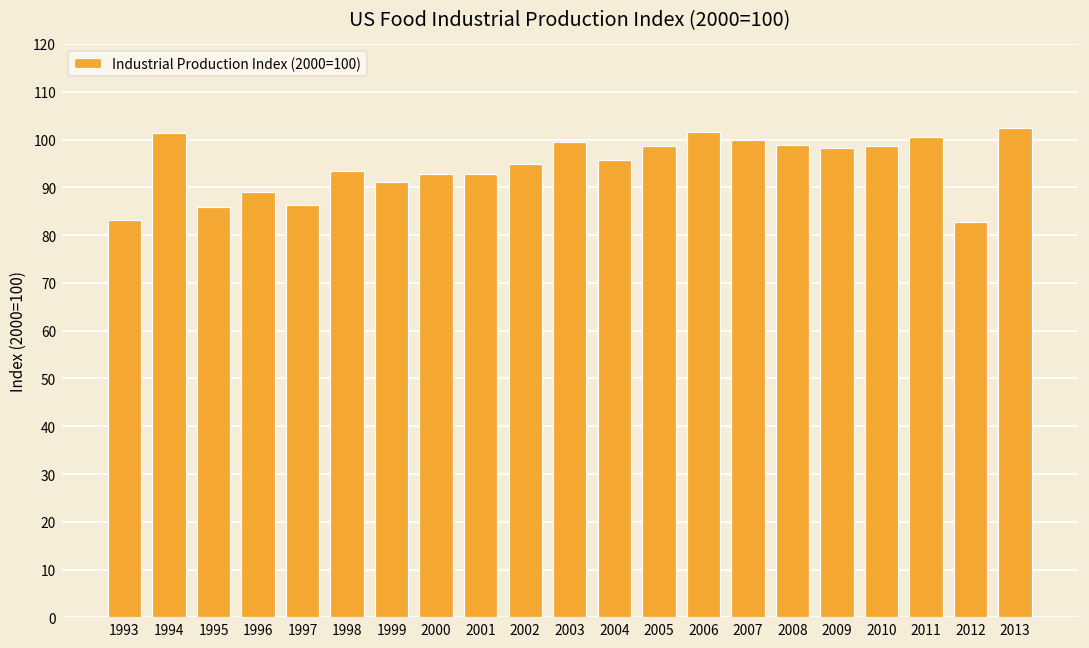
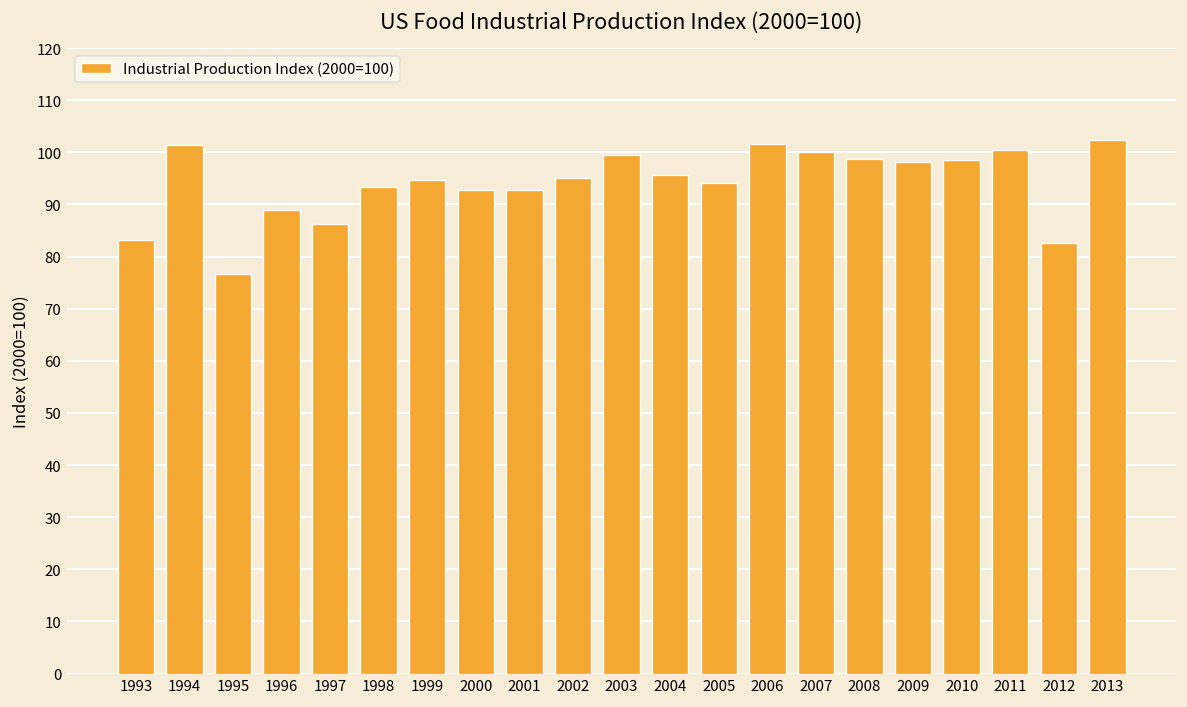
  {
    "1993": 83,
    "1994": 101,
-   "1995": 86,
+   "1995": 77,
    "1996": 89,
    "1997": 86,
    "1998": 93,
-   "1999": 91,
+   "1999": 95,
    "2000": 93,
    "2001": 93,
    "2002": 95,
    "2003": 99,
    "2004": 96,
-   "2005": 99,
+   "2005": 94,
    "2006": 102,
    "2007": 100,
    "2008": 99,
    "2009": 98,
    "2010": 99,
    "2011": 100,
    "2012": 83,
    "2013": 102
  }
